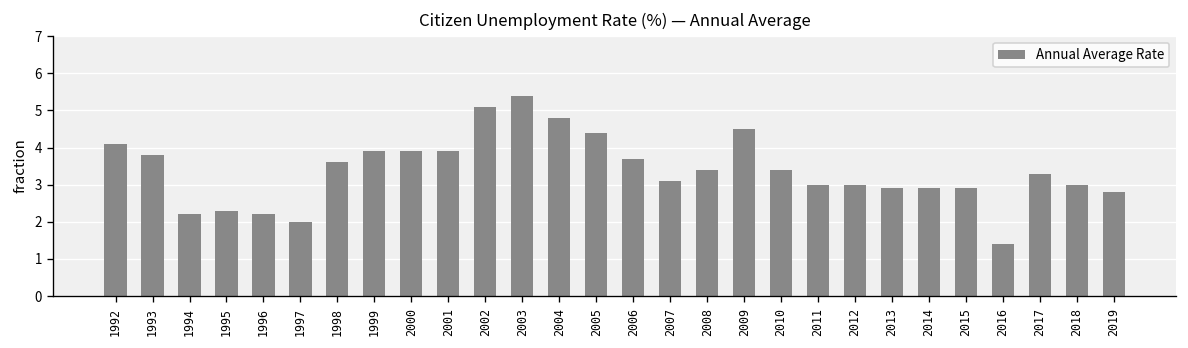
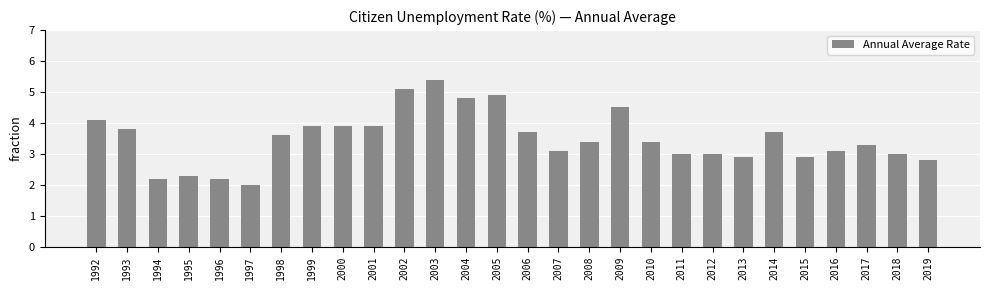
  {
    "1992": 4.1,
    "1993": 3.8,
    "1994": 2.2,
    "1995": 2.3,
    "1996": 2.2,
    "1997": 2.0,
    "1998": 3.6,
    "1999": 3.9,
    "2000": 3.9,
    "2001": 3.9,
    "2002": 5.1,
    "2003": 5.4,
    "2004": 4.8,
-   "2005": 4.4,
+   "2005": 4.9,
    "2006": 3.7,
    "2007": 3.1,
    "2008": 3.4,
    "2009": 4.5,
    "2010": 3.4,
    "2011": 3.0,
    "2012": 3.0,
    "2013": 2.9,
-   "2014": 2.9,
+   "2014": 3.7,
    "2015": 2.9,
-   "2016": 1.4,
+   "2016": 3.1,
    "2017": 3.3,
    "2018": 3.0,
    "2019": 2.8
  }
